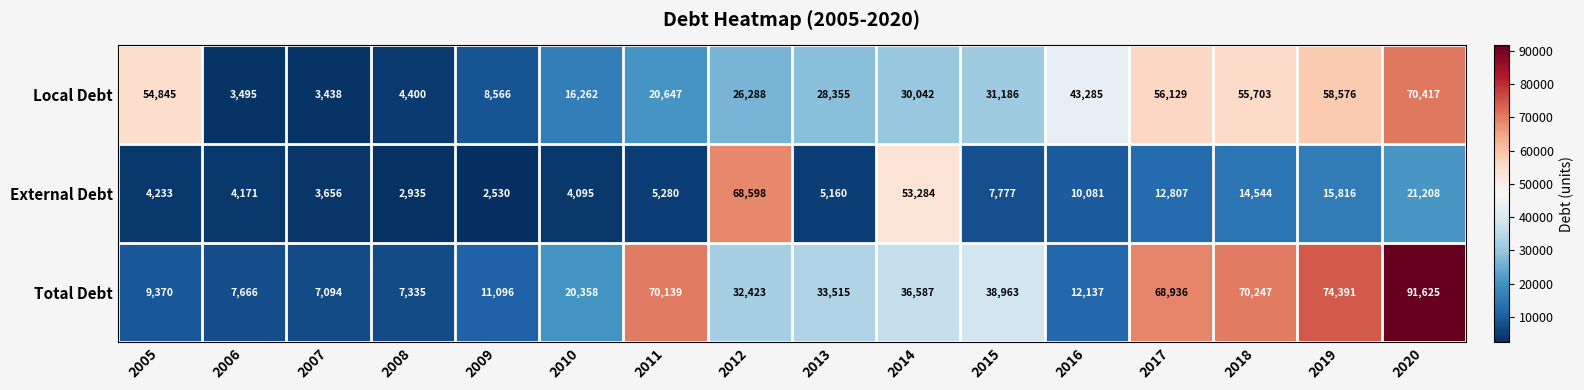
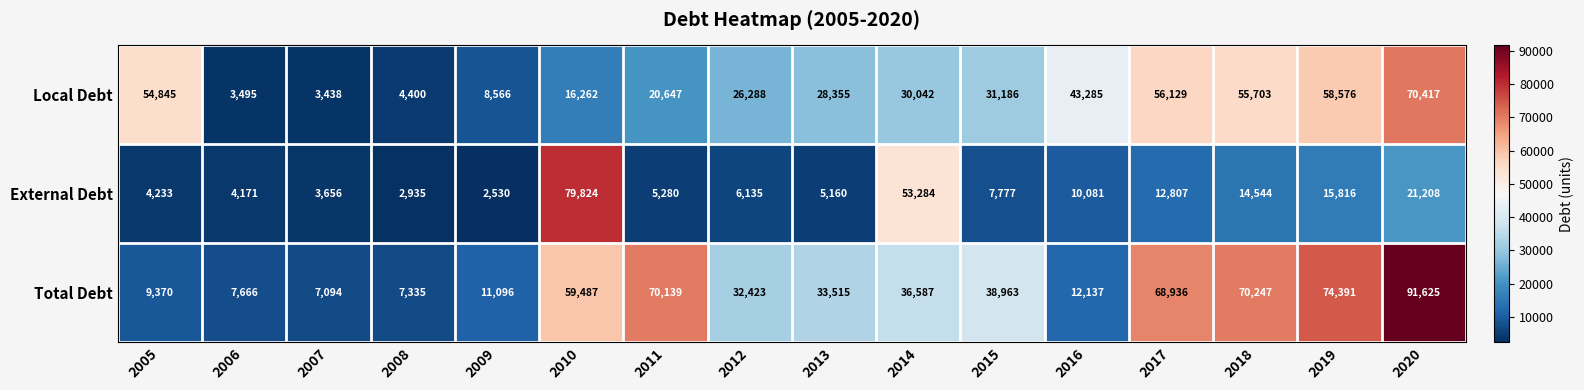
  {
    "Local Debt": {
      "2005": "54,845",
      "2006": "3,495",
      "2007": "3,438",
      "2008": "4,400",
      "2009": "8,566",
      "2010": "16,262",
      "2011": "20,647",
      "2012": "26,288",
      "2013": "28,355",
      "2014": "30,042",
      "2015": "31,186",
      "2016": "43,285",
      "2017": "56,129",
      "2018": "55,703",
      "2019": "58,576",
      "2020": "70,417"
    },
    "External Debt": {
      "2005": "4,233",
      "2006": "4,171",
      "2007": "3,656",
      "2008": "2,935",
      "2009": "2,530",
-     "2010": "4,095",
+     "2010": "79,824",
      "2011": "5,280",
-     "2012": "68,598",
+     "2012": "6,135",
      "2013": "5,160",
      "2014": "53,284",
      "2015": "7,777",
      "2016": "10,081",
      "2017": "12,807",
      "2018": "14,544",
      "2019": "15,816",
      "2020": "21,208"
    },
    "Total Debt": {
      "2005": "9,370",
      "2006": "7,666",
      "2007": "7,094",
      "2008": "7,335",
      "2009": "11,096",
-     "2010": "20,358",
+     "2010": "59,487",
      "2011": "70,139",
      "2012": "32,423",
      "2013": "33,515",
      "2014": "36,587",
      "2015": "38,963",
      "2016": "12,137",
      "2017": "68,936",
      "2018": "70,247",
      "2019": "74,391",
      "2020": "91,625"
    }
  }
